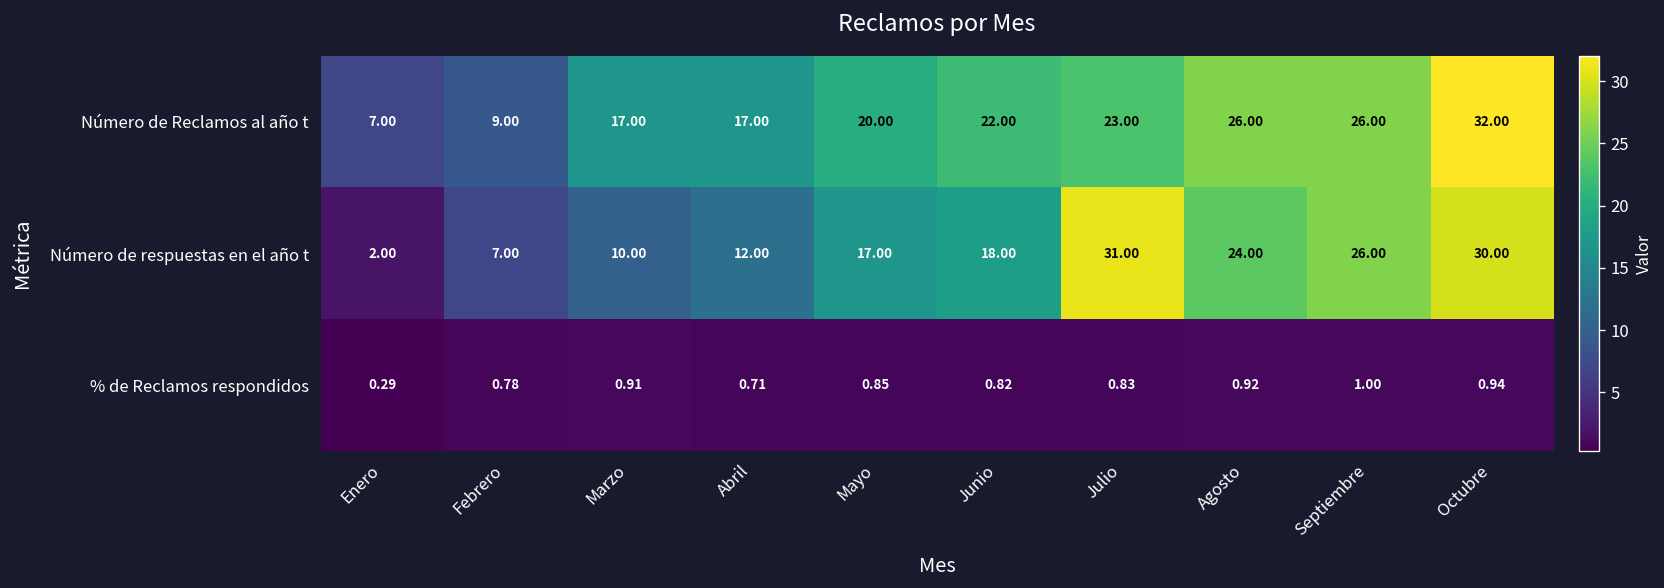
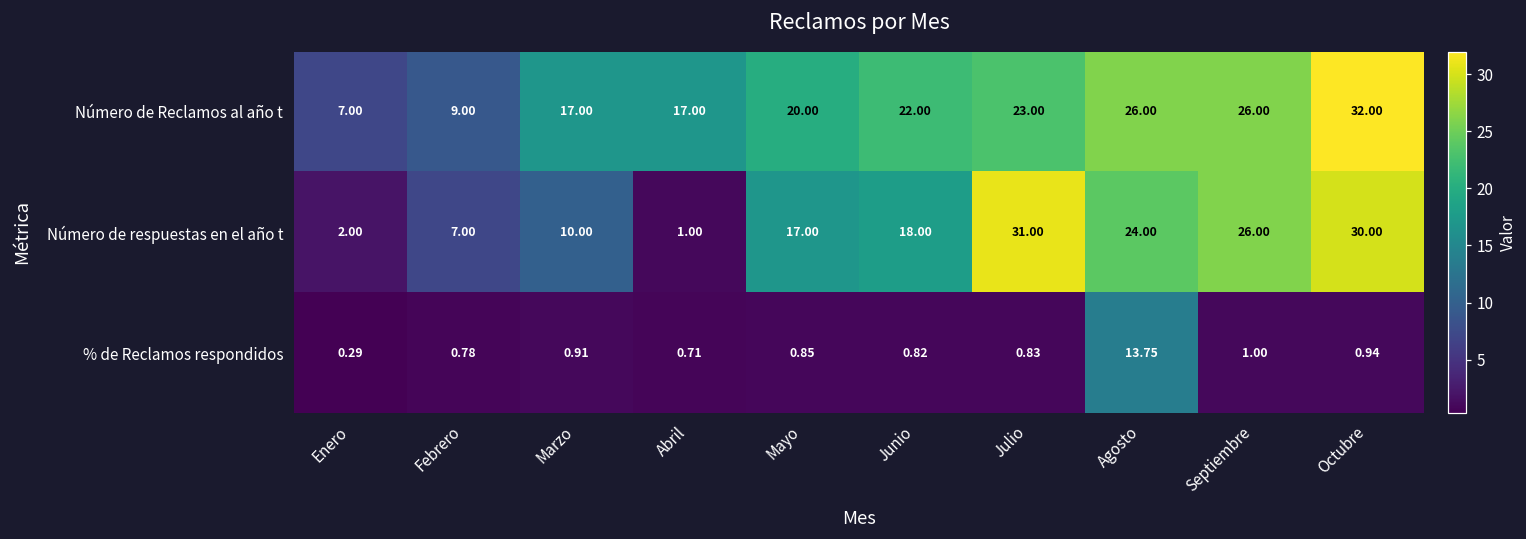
  {
    "Número de Reclamos al año t": {
      "Enero": 7.00,
      "Febrero": 9.00,
      "Marzo": 17.00,
      "Abril": 17.00,
      "Mayo": 20.00,
      "Junio": 22.00,
      "Julio": 23.00,
      "Agosto": 26.00,
      "Septiembre": 26.00,
      "Octubre": 32.00
    },
    "Número de respuestas en el año t": {
      "Enero": 2.00,
      "Febrero": 7.00,
      "Marzo": 10.00,
-     "Abril": 12.00,
+     "Abril": 1.00,
      "Mayo": 17.00,
      "Junio": 18.00,
      "Julio": 31.00,
      "Agosto": 24.00,
      "Septiembre": 26.00,
      "Octubre": 30.00
    },
    "% de Reclamos respondidos": {
      "Enero": 0.29,
      "Febrero": 0.78,
      "Marzo": 0.91,
      "Abril": 0.71,
      "Mayo": 0.85,
      "Junio": 0.82,
      "Julio": 0.83,
-     "Agosto": 0.92,
+     "Agosto": 13.75,
      "Septiembre": 1.00,
      "Octubre": 0.94
    }
  }
